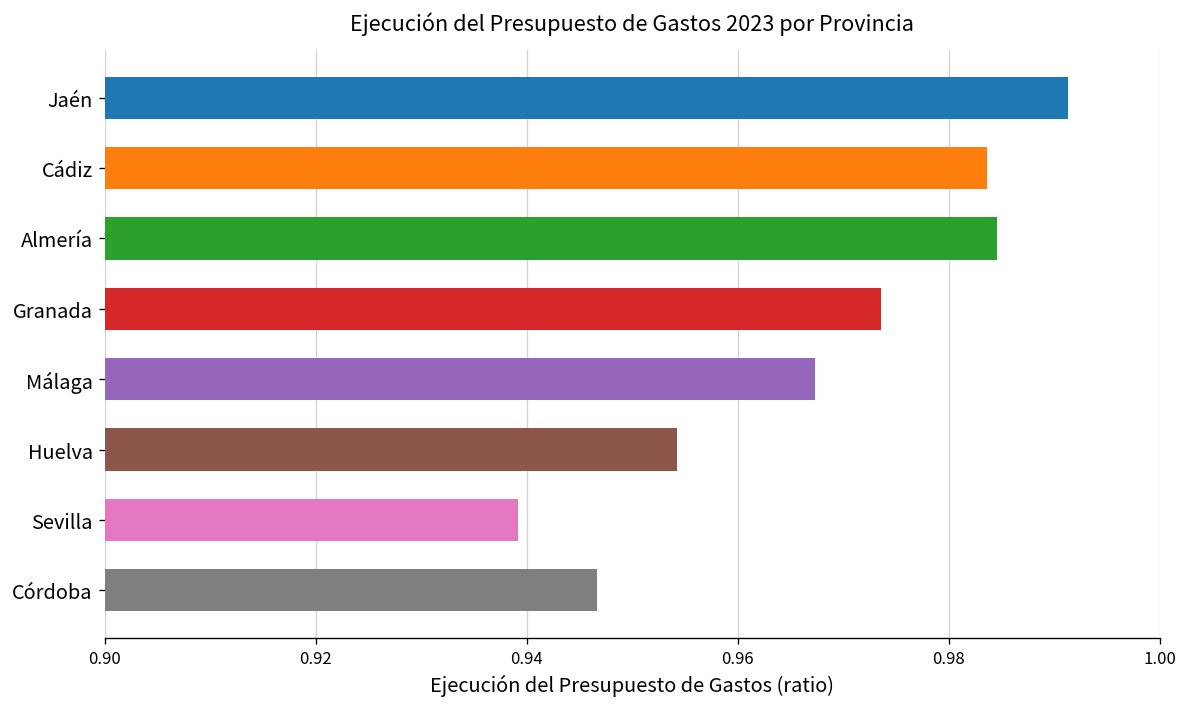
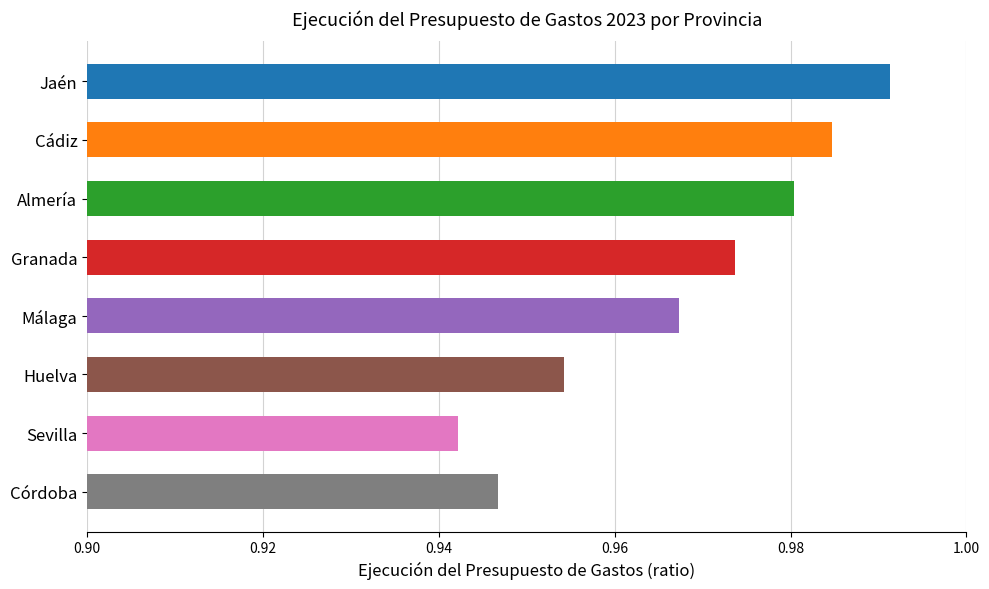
  {
    "Jaén": 0.991,
-   "Cádiz": 0.984,
-   "Almería": 0.985,
+   "Cádiz": 0.985,
+   "Almería": 0.980,
    "Granada": 0.974,
    "Málaga": 0.967,
    "Huelva": 0.954,
-   "Sevilla": 0.939,
+   "Sevilla": 0.942,
    "Córdoba": 0.947
  }
